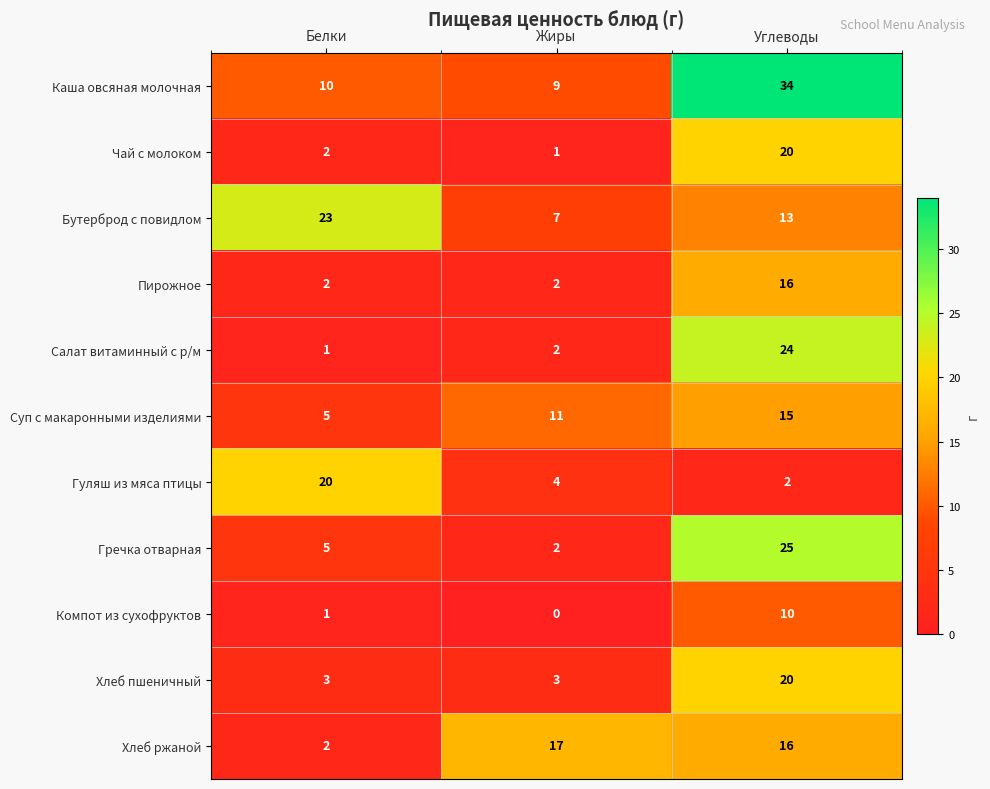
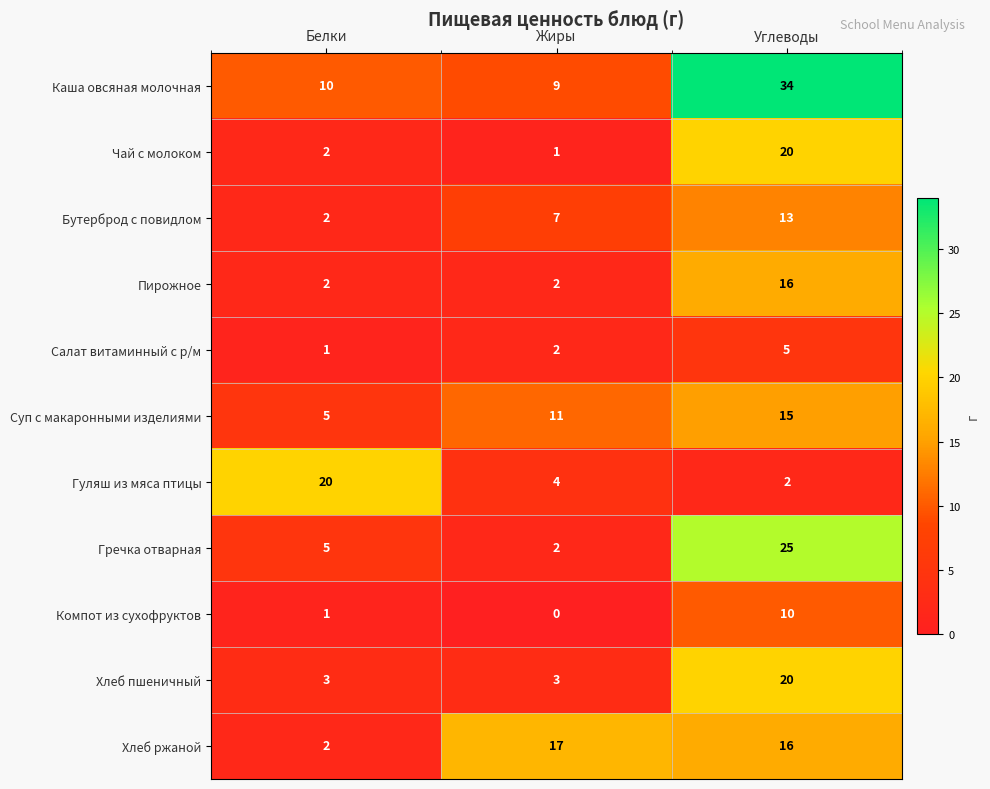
  {
    "Каша овсяная молочная": {
      "Белки": 10,
      "Жиры": 9,
      "Углеводы": 34
    },
    "Чай с молоком": {
      "Белки": 2,
      "Жиры": 1,
      "Углеводы": 20
    },
    "Бутерброд с повидлом": {
-     "Белки": 23,
+     "Белки": 2,
      "Жиры": 7,
      "Углеводы": 13
    },
    "Пирожное": {
      "Белки": 2,
      "Жиры": 2,
      "Углеводы": 16
    },
    "Салат витаминный с р/м": {
      "Белки": 1,
      "Жиры": 2,
-     "Углеводы": 24
+     "Углеводы": 5
    },
    "Суп с макаронными изделиями": {
      "Белки": 5,
      "Жиры": 11,
      "Углеводы": 15
    },
    "Гуляш из мяса птицы": {
      "Белки": 20,
      "Жиры": 4,
      "Углеводы": 2
    },
    "Гречка отварная": {
      "Белки": 5,
      "Жиры": 2,
      "Углеводы": 25
    },
    "Компот из сухофруктов": {
      "Белки": 1,
      "Жиры": 0,
      "Углеводы": 10
    },
    "Хлеб пшеничный": {
      "Белки": 3,
      "Жиры": 3,
      "Углеводы": 20
    },
    "Хлеб ржаной": {
      "Белки": 2,
      "Жиры": 17,
      "Углеводы": 16
    }
  }
